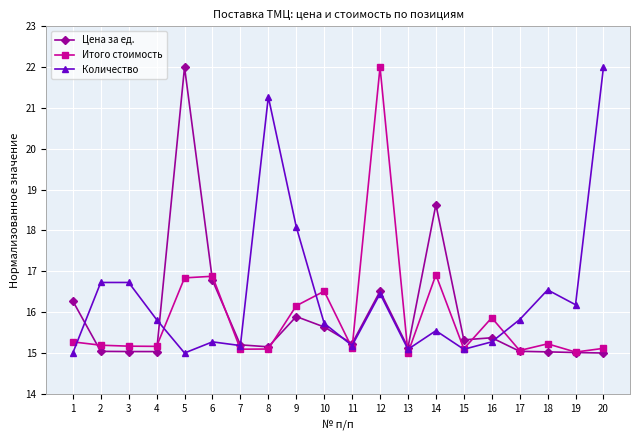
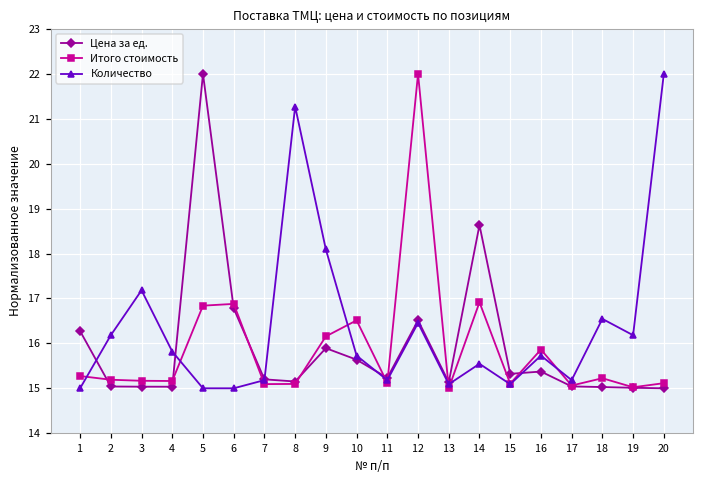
  {
    "Количество": {
      "1": 15.0,
-     "2": 16.7,
-     "3": 16.7,
+     "2": 16.2,
+     "3": 17.2,
      "4": 15.8,
      "5": 15.0,
-     "6": 15.3,
+     "6": 15.0,
      "8": 21.3,
      "9": 18.1,
      "10": 15.7,
      "14": 15.5,
-     "16": 15.3,
-     "17": 15.8,
+     "16": 15.7,
+     "17": 15.2,
      "18": 16.5,
      "19": 16.2,
      "20": 22.0
    }
  }
